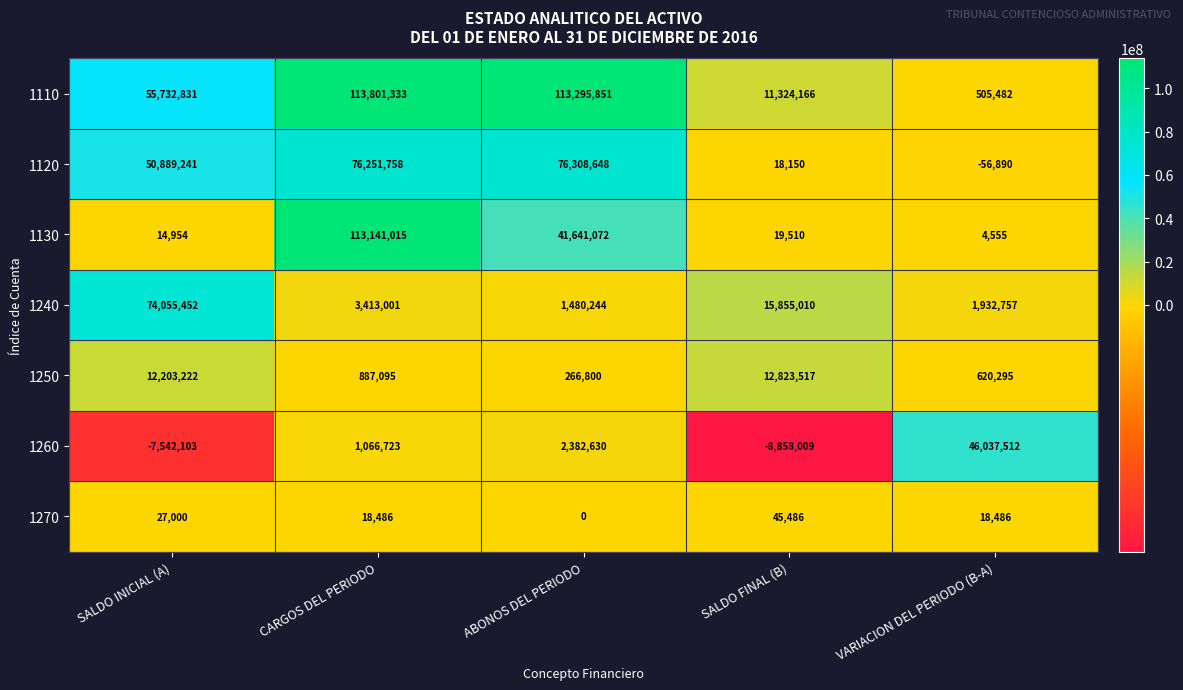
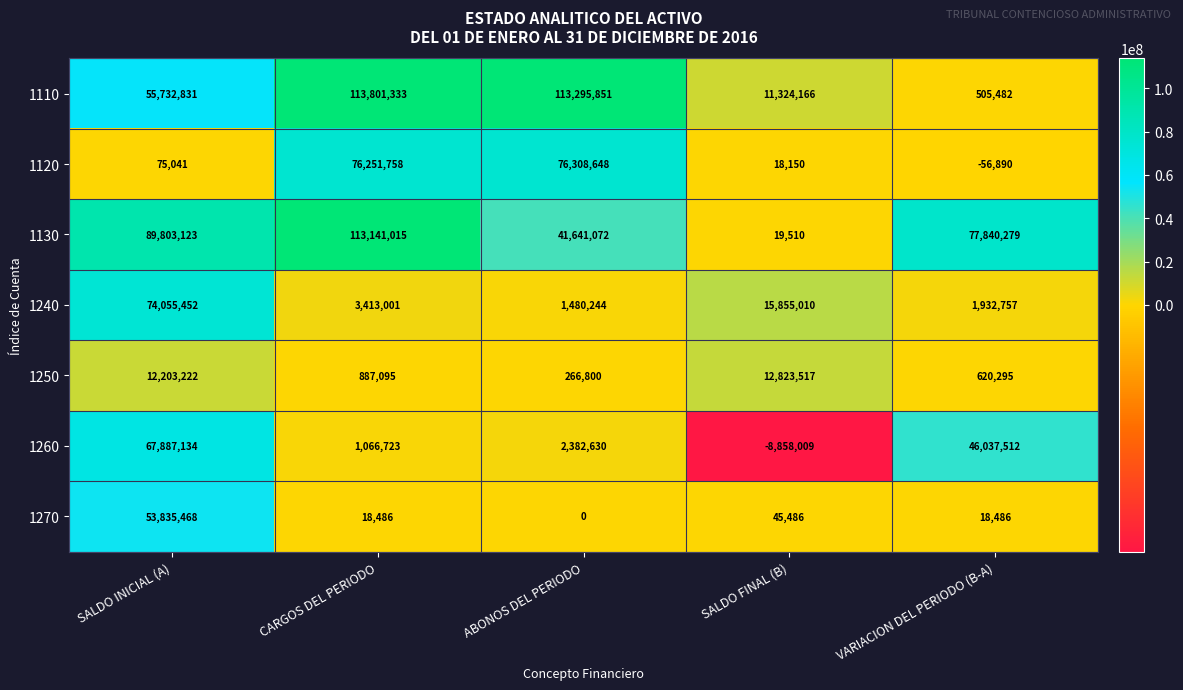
  {
    "1110": {
      "SALDO INICIAL (A)": "55,732,831",
      "CARGOS DEL PERIODO": "113,801,333",
      "ABONOS DEL PERIODO": "113,295,851",
      "SALDO FINAL (B)": "11,324,166",
      "VARIACION DEL PERIODO (B-A)": "505,482"
    },
    "1120": {
-     "SALDO INICIAL (A)": "50,889,241",
+     "SALDO INICIAL (A)": "75,041",
      "CARGOS DEL PERIODO": "76,251,758",
      "ABONOS DEL PERIODO": "76,308,648",
      "SALDO FINAL (B)": "18,150",
      "VARIACION DEL PERIODO (B-A)": "-56,890"
    },
    "1130": {
-     "SALDO INICIAL (A)": "14,954",
+     "SALDO INICIAL (A)": "89,803,123",
      "CARGOS DEL PERIODO": "113,141,015",
      "ABONOS DEL PERIODO": "41,641,072",
      "SALDO FINAL (B)": "19,510",
-     "VARIACION DEL PERIODO (B-A)": "4,555"
+     "VARIACION DEL PERIODO (B-A)": "77,840,279"
    },
    "1240": {
      "SALDO INICIAL (A)": "74,055,452",
      "CARGOS DEL PERIODO": "3,413,001",
      "ABONOS DEL PERIODO": "1,480,244",
      "SALDO FINAL (B)": "15,855,010",
      "VARIACION DEL PERIODO (B-A)": "1,932,757"
    },
    "1250": {
      "SALDO INICIAL (A)": "12,203,222",
      "CARGOS DEL PERIODO": "887,095",
      "ABONOS DEL PERIODO": "266,800",
      "SALDO FINAL (B)": "12,823,517",
      "VARIACION DEL PERIODO (B-A)": "620,295"
    },
    "1260": {
-     "SALDO INICIAL (A)": "-7,542,103",
+     "SALDO INICIAL (A)": "67,887,134",
      "CARGOS DEL PERIODO": "1,066,723",
      "ABONOS DEL PERIODO": "2,382,630",
      "SALDO FINAL (B)": "-8,858,009",
      "VARIACION DEL PERIODO (B-A)": "46,037,512"
    },
    "1270": {
-     "SALDO INICIAL (A)": "27,000",
+     "SALDO INICIAL (A)": "53,835,468",
      "CARGOS DEL PERIODO": "18,486",
      "ABONOS DEL PERIODO": "0",
      "SALDO FINAL (B)": "45,486",
      "VARIACION DEL PERIODO (B-A)": "18,486"
    }
  }
